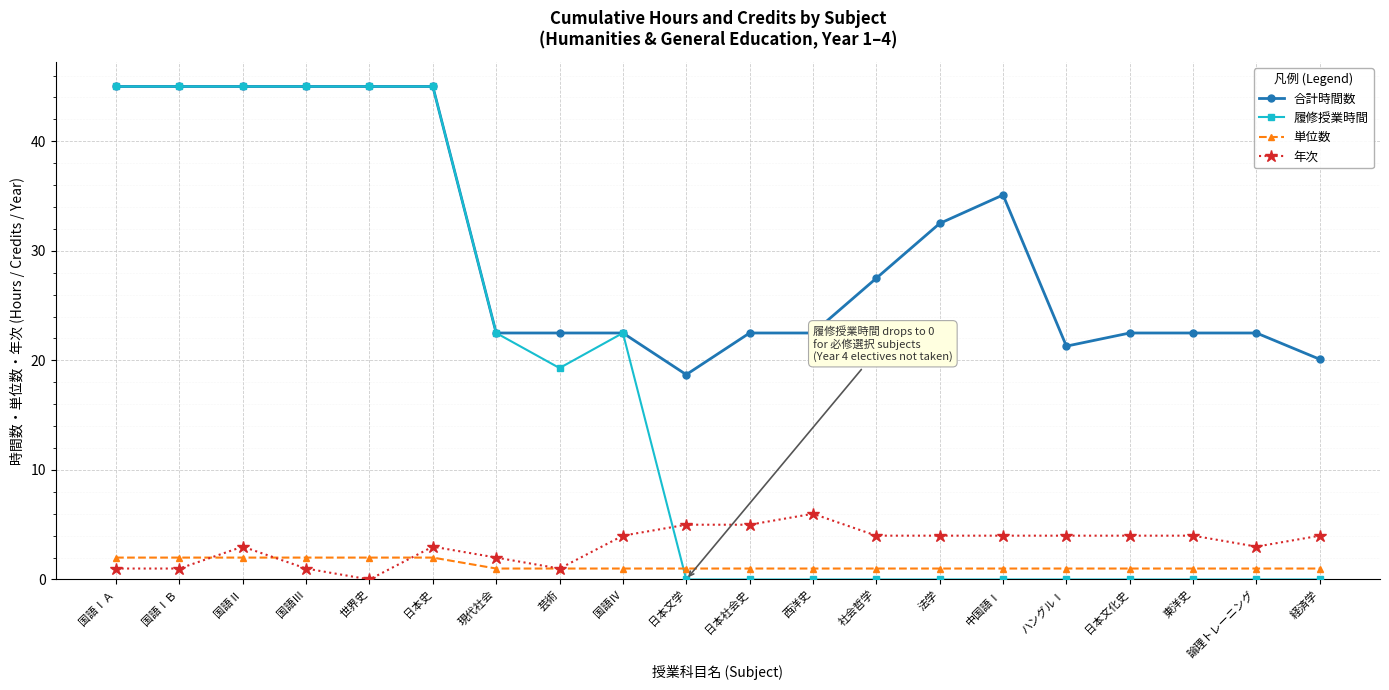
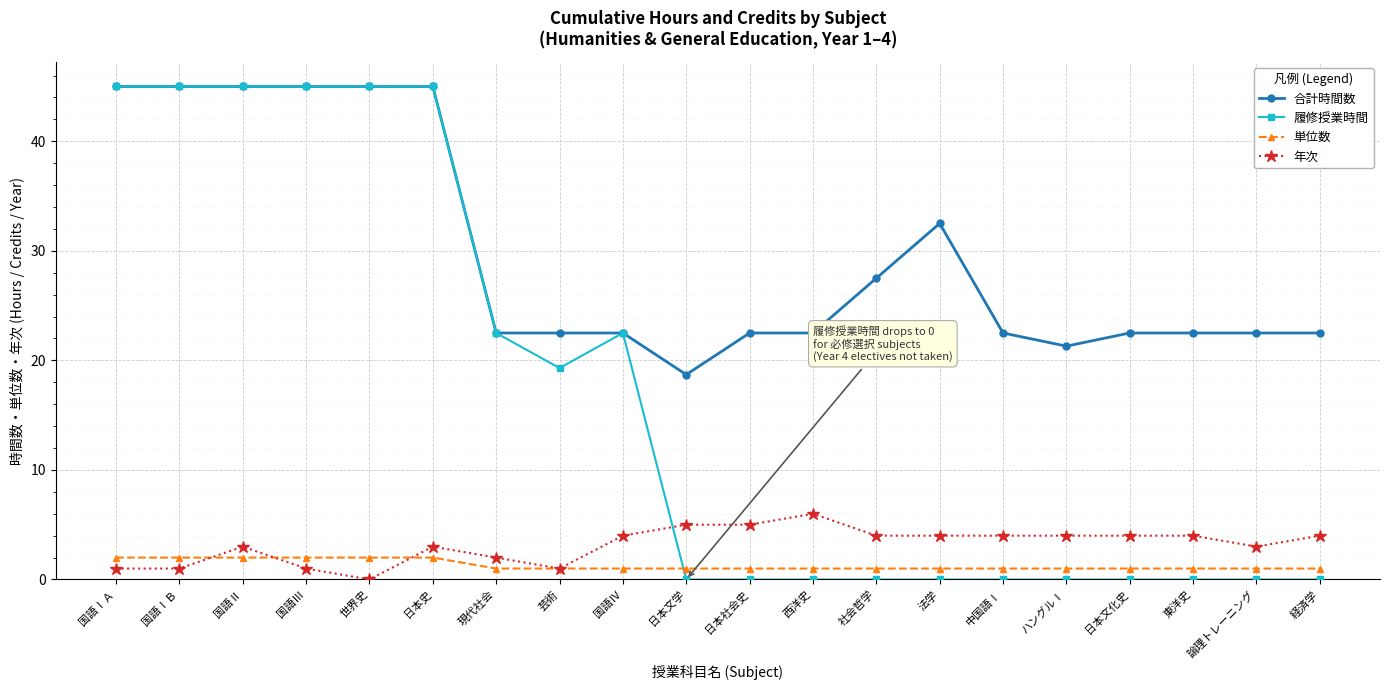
  {
    "合計時間数": {
      "芸術": 22.5,
      "日本文学": 18.7,
      "社会哲学": 27.5,
      "法学": 32.5,
-     "中国語Ⅰ": 35.1,
+     "中国語Ⅰ": 22.5,
      "ハングルⅠ": 21.3,
      "日本文化史": 22.5,
      "東洋史": 22.5,
      "論理トレーニング": 22.5,
-     "経済学": 20.1
+     "経済学": 22.5
    },
    "履修授業時間": {
      "芸術": 19.3,
      "日本文学": 0.0,
      "日本社会史": 0.0,
      "西洋史": 0.0,
      "社会哲学": 0.0,
      "法学": 0.0,
      "中国語Ⅰ": 0.0,
      "ハングルⅠ": 0.0,
      "日本文化史": 0.0,
      "東洋史": 0.0,
      "論理トレーニング": 0.0,
      "経済学": 0.0
    },
    "単位数": {
      "国語ⅠＡ": 2.0,
      "国語ⅠＢ": 2.0,
      "国語Ⅱ": 2.0,
      "国語Ⅲ": 2.0,
      "世界史": 2.0,
      "日本史": 2.0,
      "現代社会": 1.0,
      "国語Ⅳ": 1.0,
      "日本文学": 1.0,
      "中国語Ⅰ": 1.0,
      "ハングルⅠ": 1.0,
      "日本文化史": 1.0,
      "東洋史": 1.0,
      "論理トレーニング": 1.0,
      "経済学": 1.0
    },
    "年次": {
      "国語ⅠＡ": 1.0,
      "国語ⅠＢ": 1.0,
      "国語Ⅱ": 3.0,
      "国語Ⅲ": 1.0,
      "世界史": 0.0,
      "日本史": 3.0,
      "現代社会": 2.0,
      "国語Ⅳ": 4.0,
      "日本文学": 5.0,
      "中国語Ⅰ": 4.0,
      "ハングルⅠ": 4.0,
      "日本文化史": 4.0,
      "東洋史": 4.0,
      "論理トレーニング": 3.0,
      "経済学": 4.0
    }
  }
